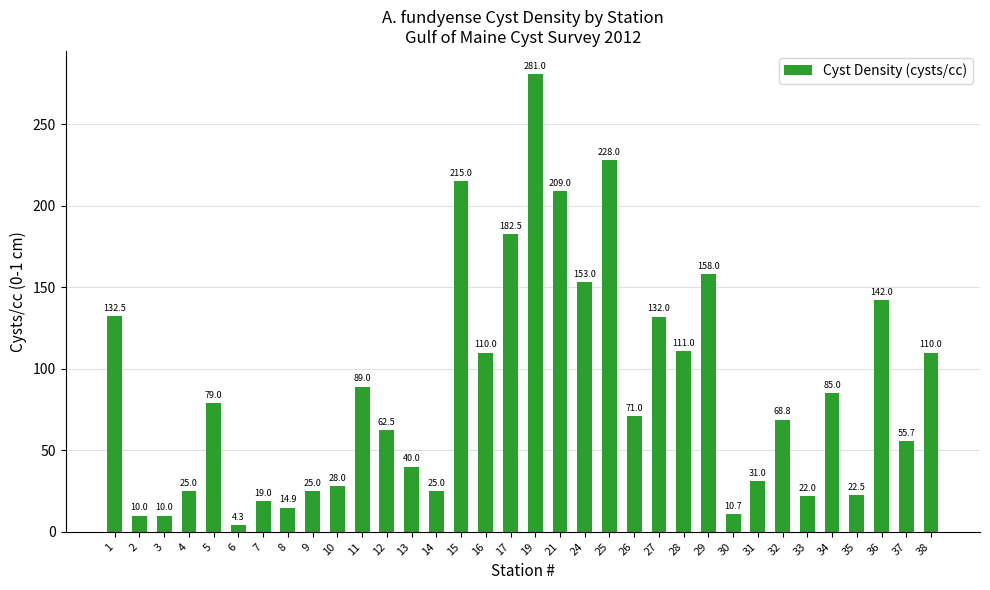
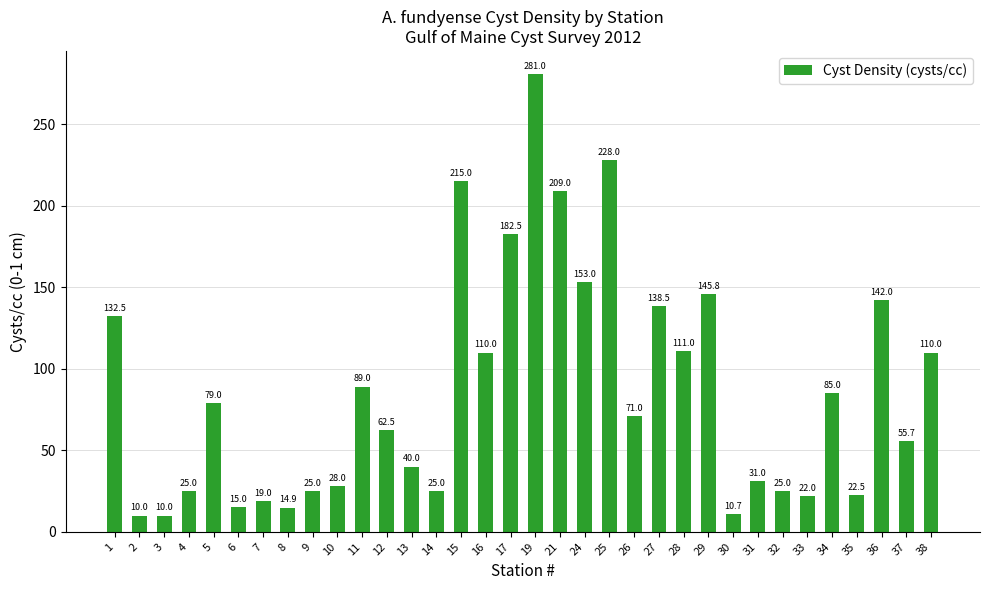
  {
    "1": 132.5,
    "2": 10.0,
    "3": 10.0,
    "4": 25.0,
    "5": 79.0,
-   "6": 4.3,
+   "6": 15.0,
    "7": 19.0,
    "8": 14.9,
    "9": 25.0,
    "10": 28.0,
    "11": 89.0,
    "12": 62.5,
    "13": 40.0,
    "14": 25.0,
    "15": 215.0,
    "16": 110.0,
    "17": 182.5,
    "19": 281.0,
    "21": 209.0,
    "24": 153.0,
    "25": 228.0,
    "26": 71.0,
-   "27": 132.0,
+   "27": 138.5,
    "28": 111.0,
-   "29": 158.0,
+   "29": 145.8,
    "30": 10.7,
    "31": 31.0,
-   "32": 68.8,
+   "32": 25.0,
    "33": 22.0,
    "34": 85.0,
    "35": 22.5,
    "36": 142.0,
    "37": 55.7,
    "38": 110.0
  }
